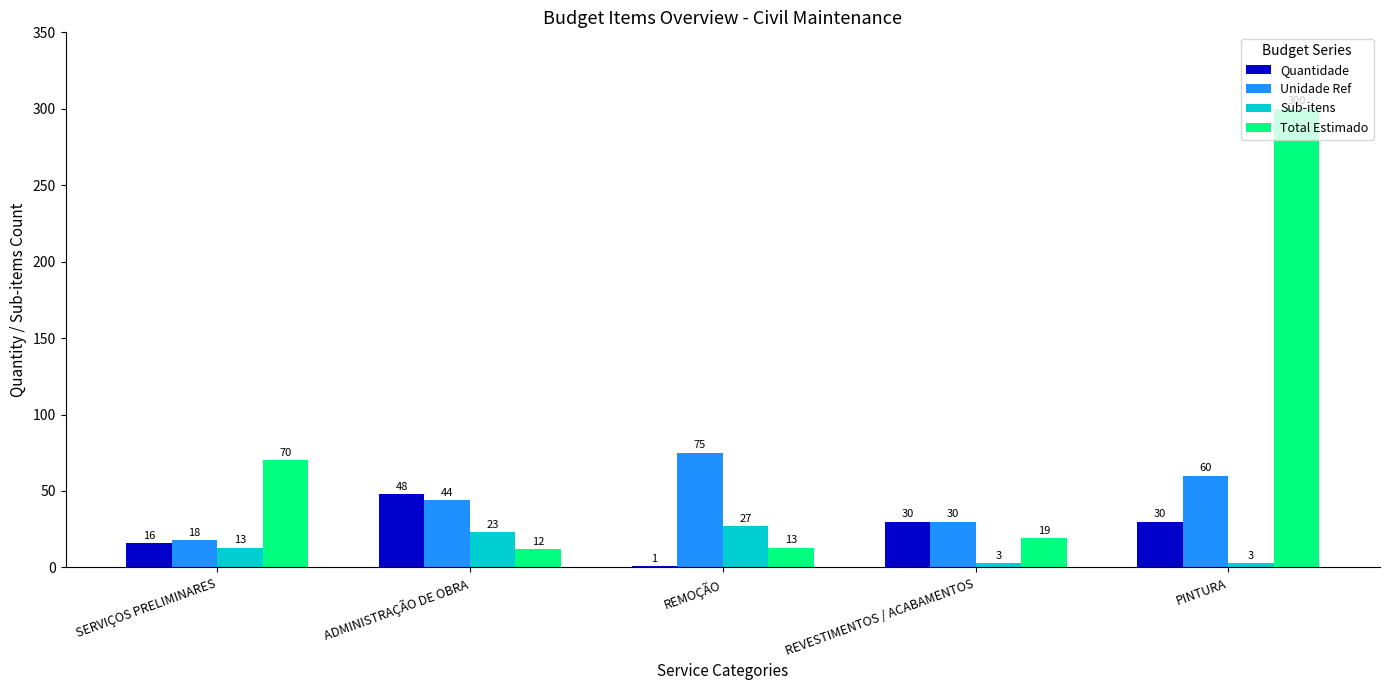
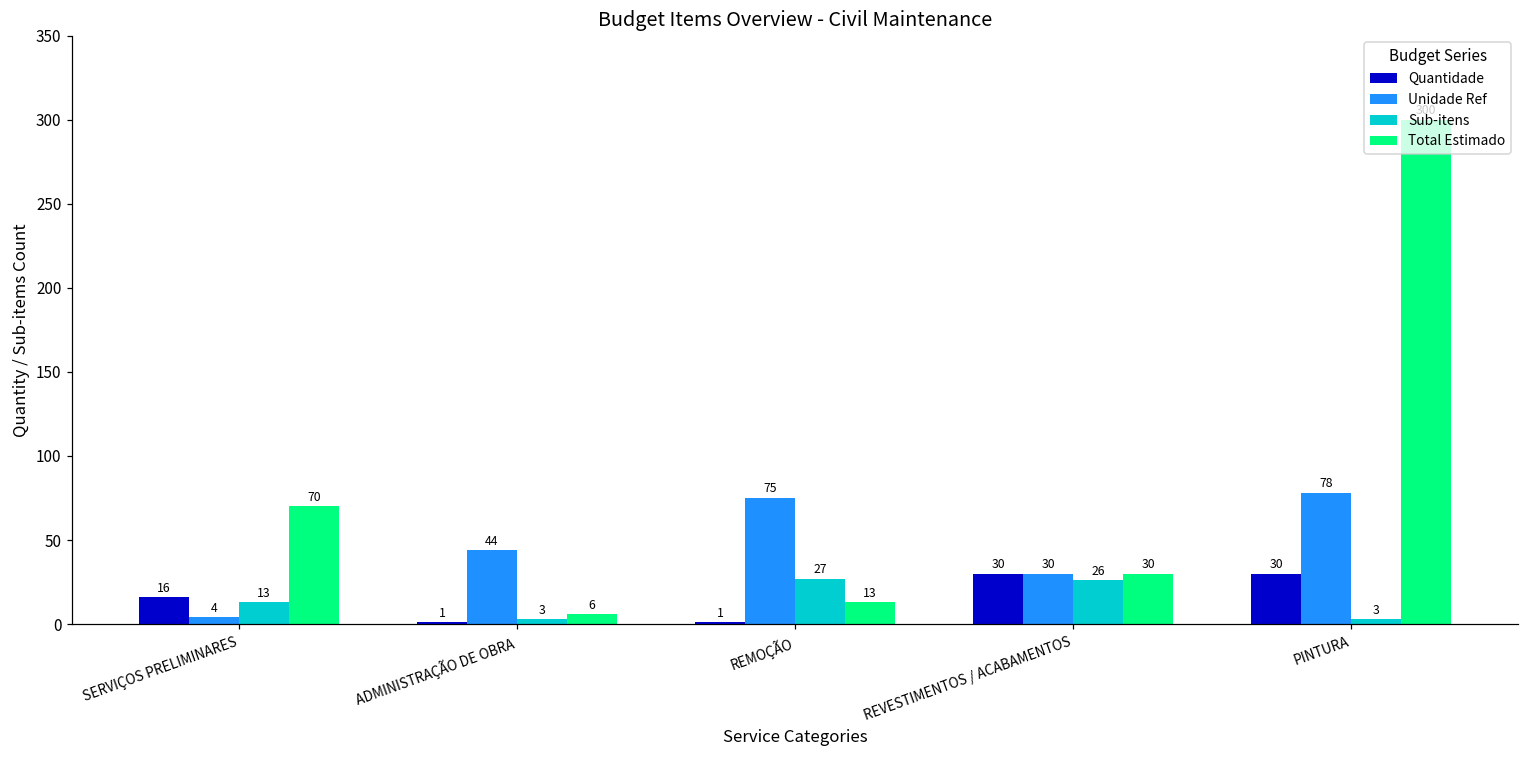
  {
    "Quantidade": {
      "SERVIÇOS PRELIMINARES": 16,
-     "ADMINISTRAÇÃO DE OBRA": 48,
+     "ADMINISTRAÇÃO DE OBRA": 1,
      "REMOÇÃO": 1,
      "REVESTIMENTOS / ACABAMENTOS": 30,
      "PINTURA": 30
    },
    "Unidade Ref": {
-     "SERVIÇOS PRELIMINARES": 18,
+     "SERVIÇOS PRELIMINARES": 4,
      "ADMINISTRAÇÃO DE OBRA": 44,
      "REMOÇÃO": 75,
      "REVESTIMENTOS / ACABAMENTOS": 30,
-     "PINTURA": 60
+     "PINTURA": 78
    },
    "Sub-itens": {
      "SERVIÇOS PRELIMINARES": 13,
-     "ADMINISTRAÇÃO DE OBRA": 23,
+     "ADMINISTRAÇÃO DE OBRA": 3,
      "REMOÇÃO": 27,
-     "REVESTIMENTOS / ACABAMENTOS": 3,
+     "REVESTIMENTOS / ACABAMENTOS": 26,
      "PINTURA": 3
    },
    "Total Estimado": {
      "SERVIÇOS PRELIMINARES": 70,
-     "ADMINISTRAÇÃO DE OBRA": 12,
+     "ADMINISTRAÇÃO DE OBRA": 6,
      "REMOÇÃO": 13,
-     "REVESTIMENTOS / ACABAMENTOS": 19
+     "REVESTIMENTOS / ACABAMENTOS": 30
    }
  }
